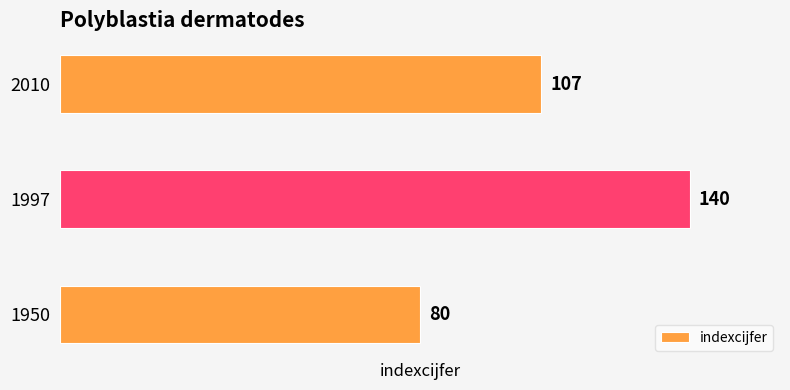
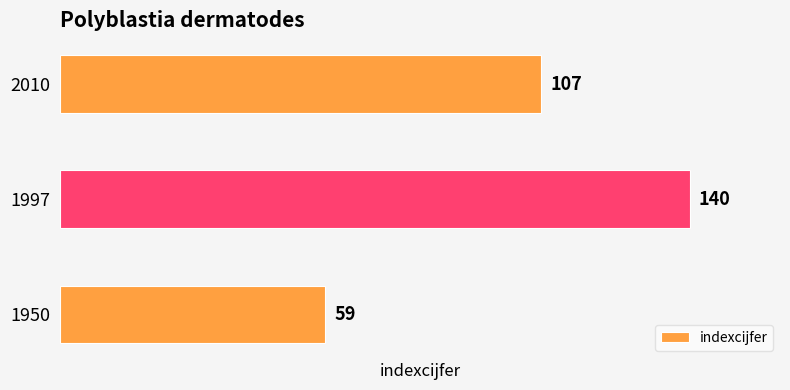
  {
    "2010": 107,
    "1997": 140,
-   "1950": 80
+   "1950": 59
  }
